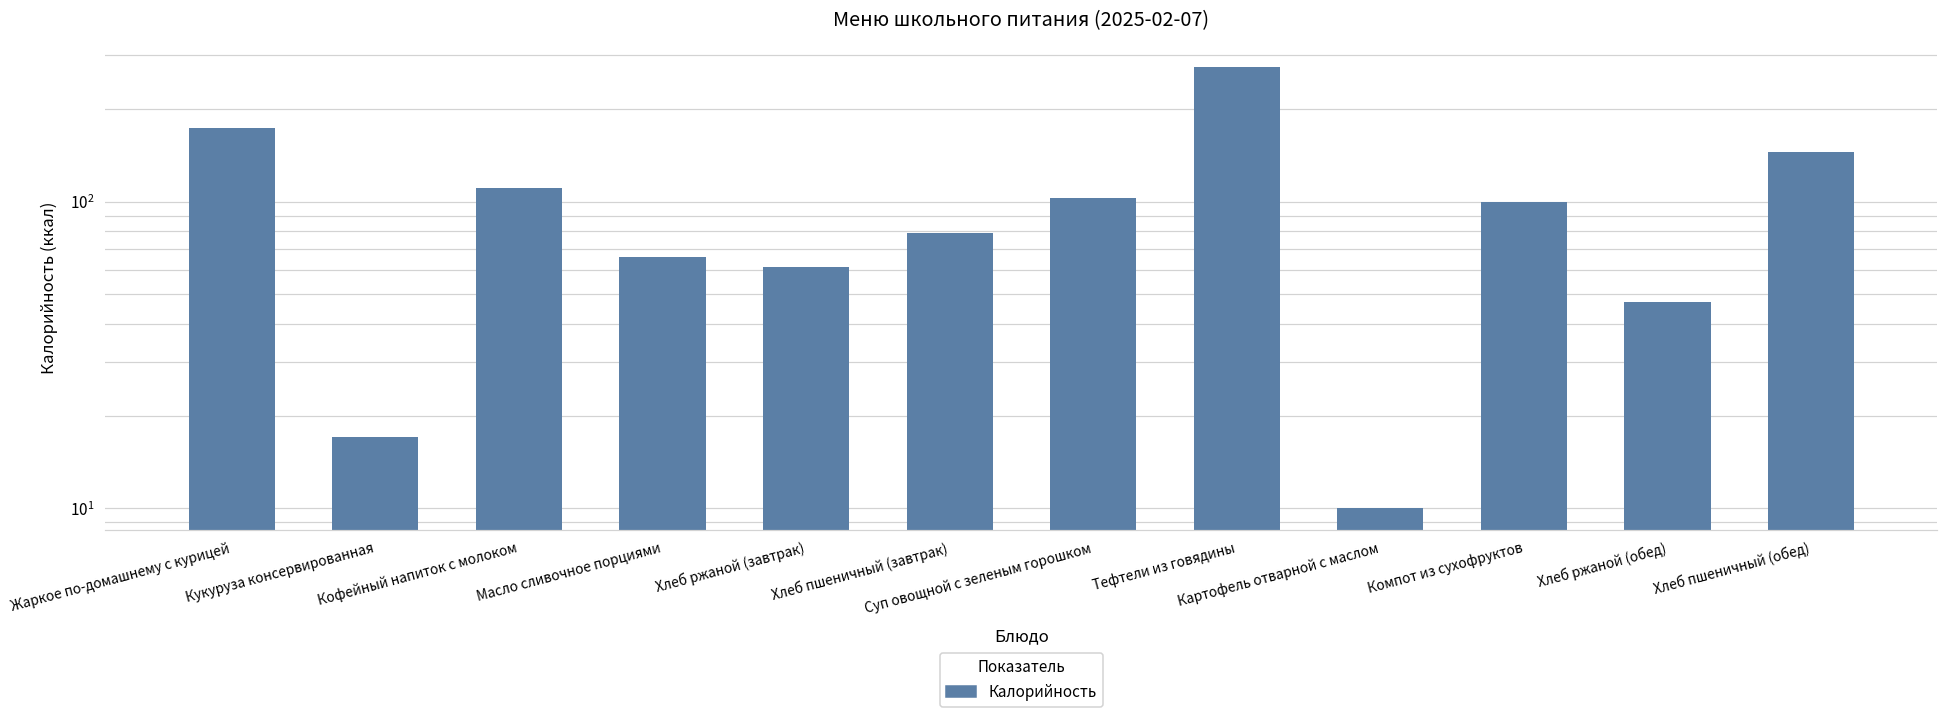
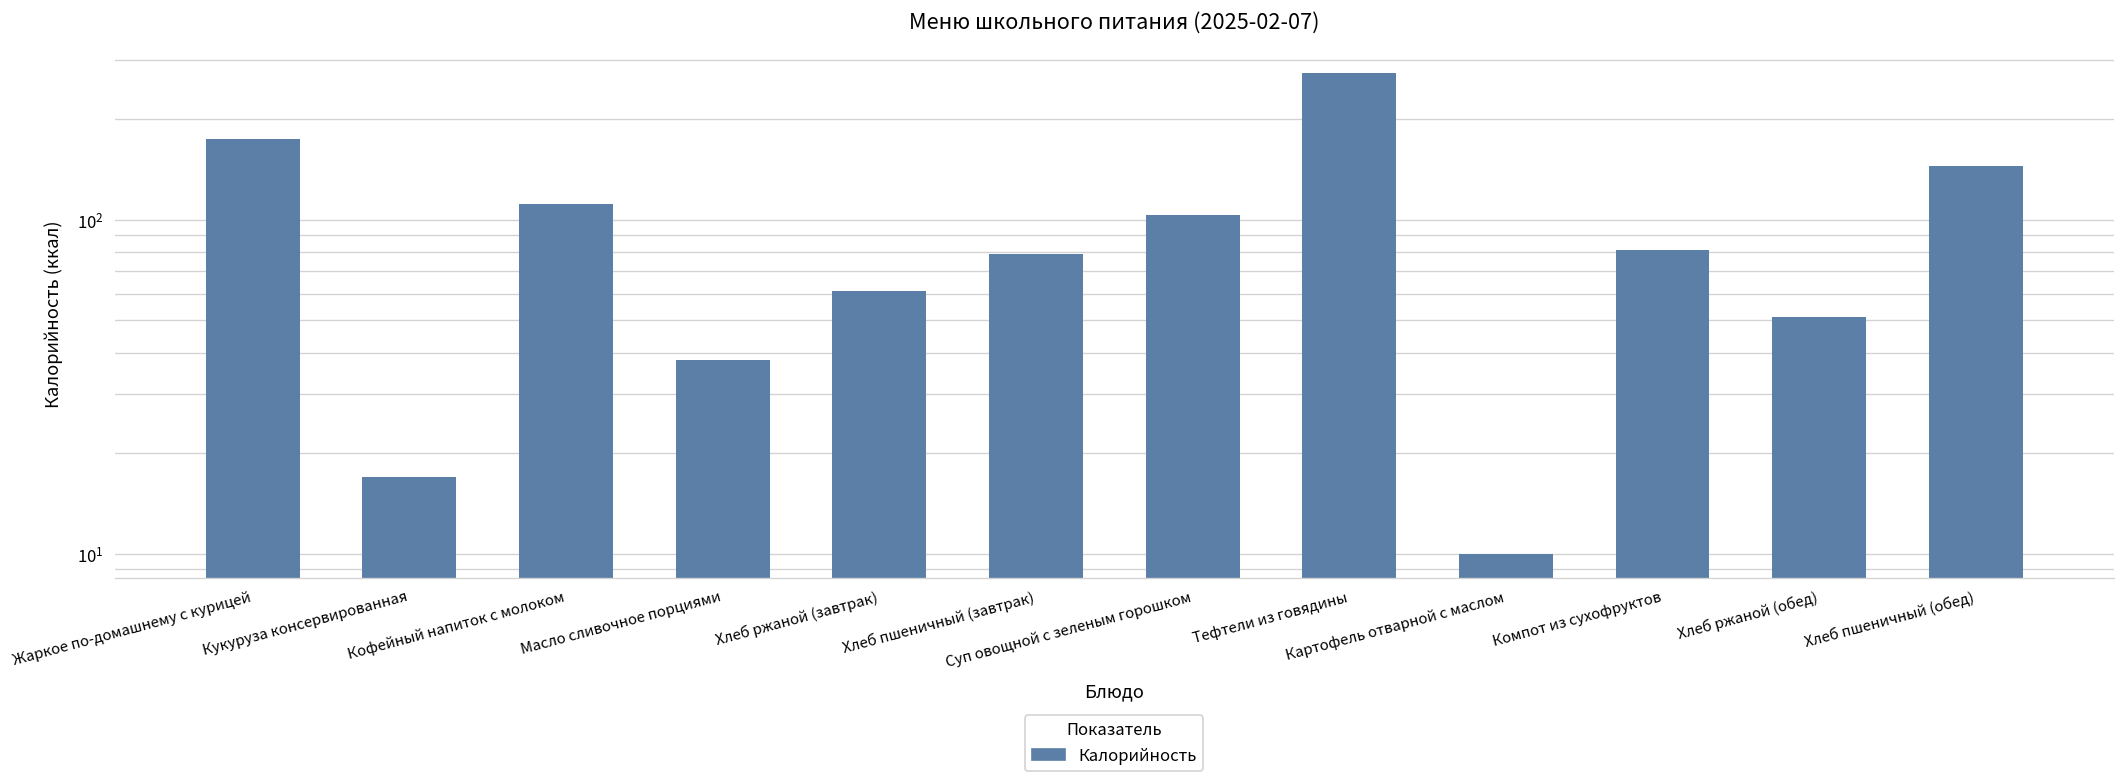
  {
    "Жаркое по-домашнему с курицей": 170,
    "Кукуруза консервированная": 17,
    "Кофейный напиток с молоком": 111,
-   "Масло сливочное порциями": 66,
+   "Масло сливочное порциями": 38,
    "Хлеб ржаной (завтрак)": 61,
    "Хлеб пшеничный (завтрак)": 79,
    "Суп овощной с зеленым горошком": 103,
    "Тефтели из говядины": 280,
    "Картофель отварной с маслом": 10,
-   "Компот из сухофруктов": 100,
-   "Хлеб ржаной (обед)": 47,
+   "Компот из сухофруктов": 81,
+   "Хлеб ржаной (обед)": 51,
    "Хлеб пшеничный (обед)": 150
  }
